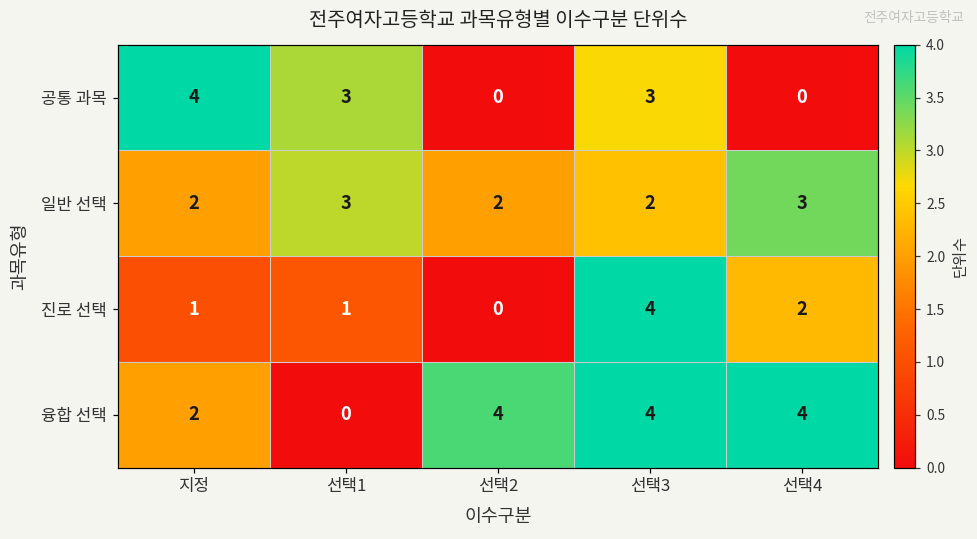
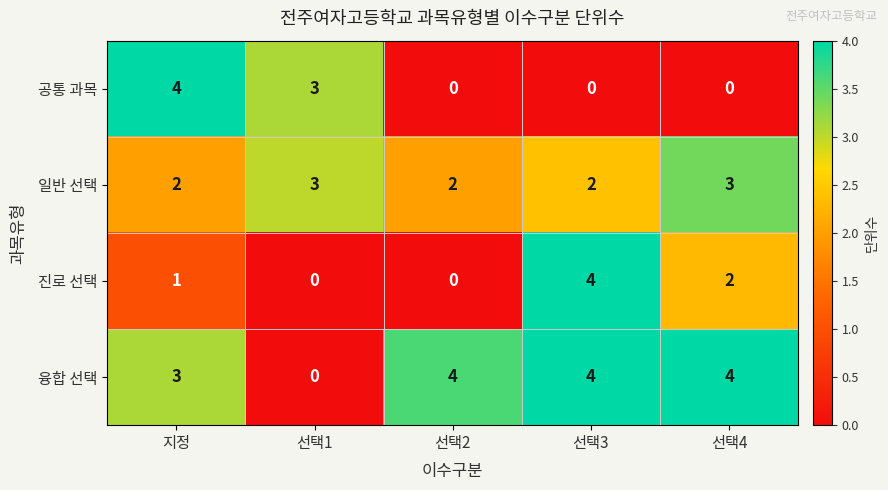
  {
    "공통 과목": {
      "지정": 4,
      "선택1": 3,
      "선택2": 0,
-     "선택3": 3,
+     "선택3": 0,
      "선택4": 0
    },
    "일반 선택": {
      "지정": 2,
      "선택1": 3,
      "선택2": 2,
      "선택3": 2,
      "선택4": 3
    },
    "진로 선택": {
      "지정": 1,
-     "선택1": 1,
+     "선택1": 0,
      "선택2": 0,
      "선택3": 4,
      "선택4": 2
    },
    "융합 선택": {
-     "지정": 2,
+     "지정": 3,
      "선택1": 0,
      "선택2": 4,
      "선택3": 4,
      "선택4": 4
    }
  }
